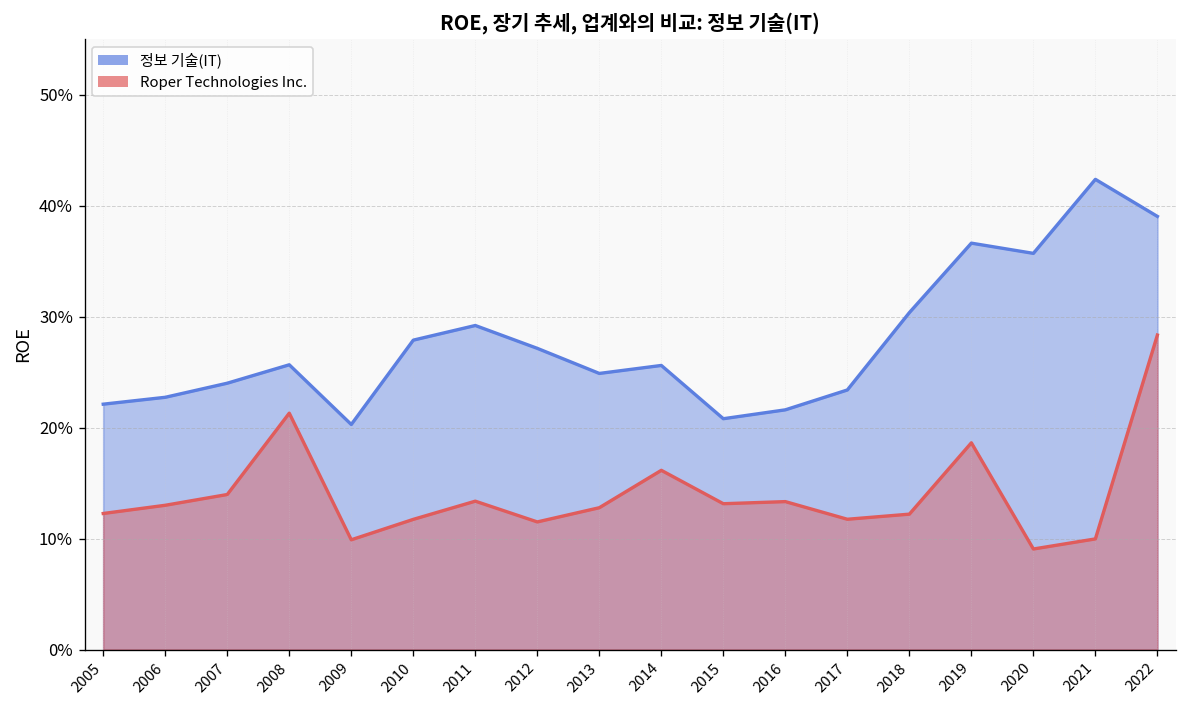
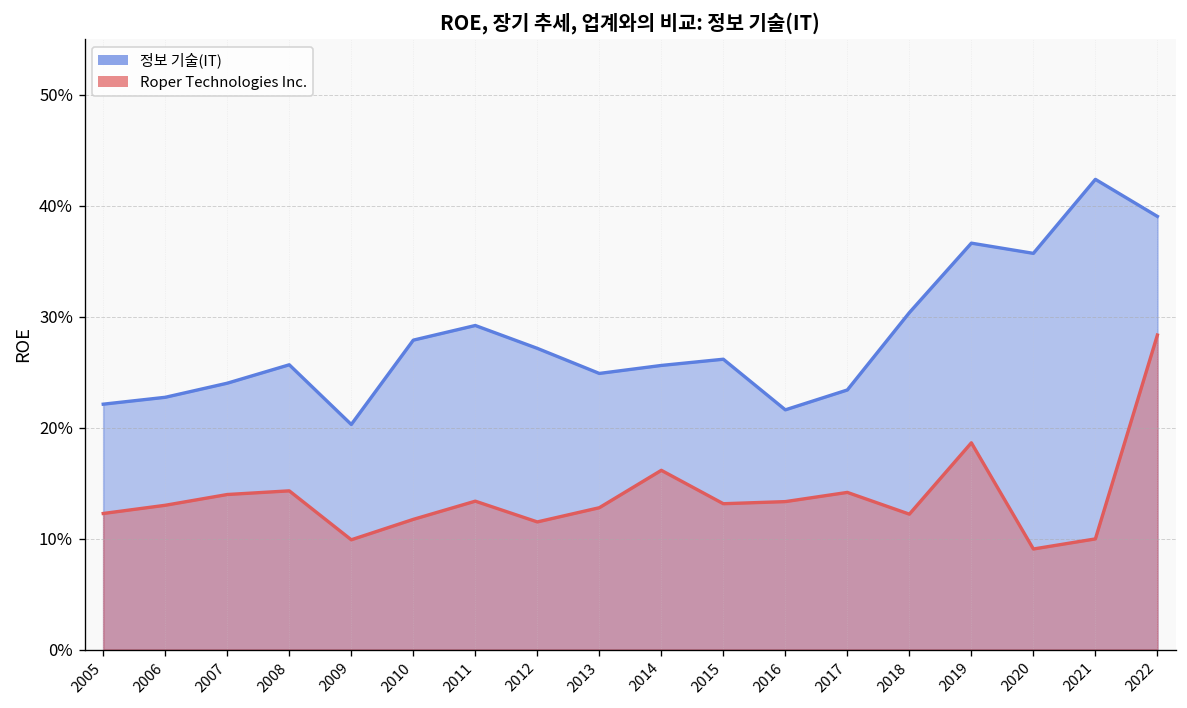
  {
    "정보 기술(IT)": {
      "2005": "22%",
      "2006": "23%",
      "2007": "24%",
      "2008": "26%",
      "2009": "20%",
      "2010": "28%",
      "2011": "29%",
      "2012": "27%",
      "2013": "25%",
      "2014": "26%",
-     "2015": "21%",
+     "2015": "26%",
      "2016": "22%",
      "2017": "23%",
      "2018": "30%",
      "2019": "37%",
      "2020": "36%",
      "2021": "42%",
      "2022": "39%"
    },
    "Roper Technologies Inc.": {
      "2005": "12%",
      "2006": "13%",
      "2007": "14%",
-     "2008": "21%",
+     "2008": "14%",
      "2009": "10%",
      "2010": "12%",
      "2011": "13%",
      "2012": "12%",
      "2013": "13%",
      "2014": "16%",
      "2015": "13%",
      "2016": "13%",
-     "2017": "12%",
+     "2017": "14%",
      "2018": "12%",
      "2019": "19%",
      "2020": "9%",
      "2021": "10%",
      "2022": "28%"
    }
  }
